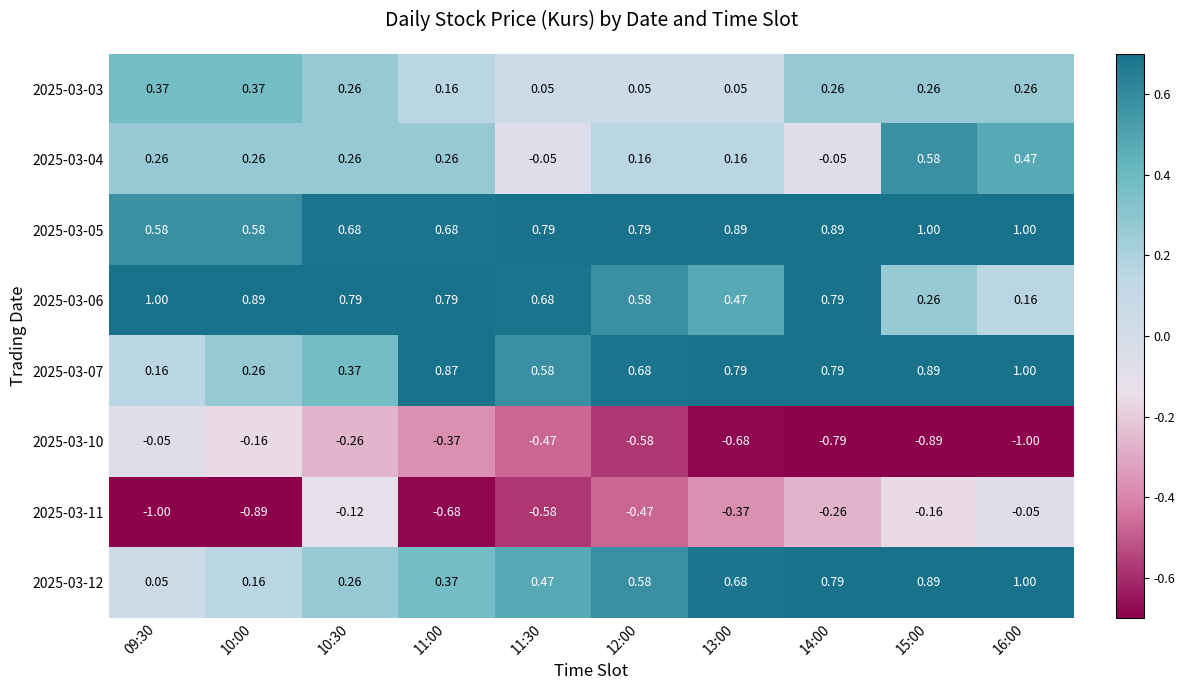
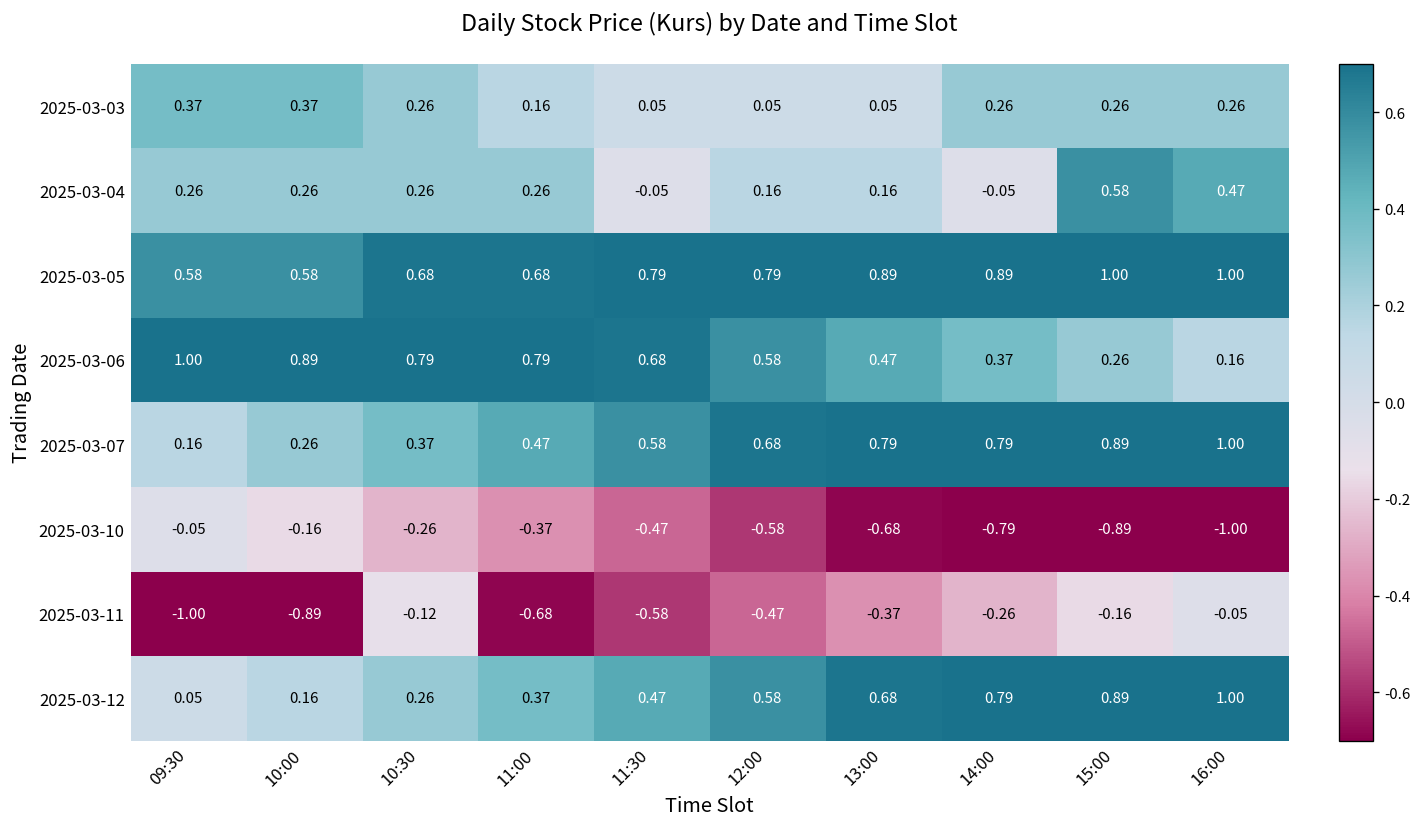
  {
    "2025-03-03": {
      "09:30": 0.37,
      "10:00": 0.37,
      "10:30": 0.26,
      "11:00": 0.16,
      "11:30": 0.05,
      "12:00": 0.05,
      "13:00": 0.05,
      "14:00": 0.26,
      "15:00": 0.26,
      "16:00": 0.26
    },
    "2025-03-04": {
      "09:30": 0.26,
      "10:00": 0.26,
      "10:30": 0.26,
      "11:00": 0.26,
      "11:30": -0.05,
      "12:00": 0.16,
      "13:00": 0.16,
      "14:00": -0.05,
      "15:00": 0.58,
      "16:00": 0.47
    },
    "2025-03-05": {
      "09:30": 0.58,
      "10:00": 0.58,
      "10:30": 0.68,
      "11:00": 0.68,
      "11:30": 0.79,
      "12:00": 0.79,
      "13:00": 0.89,
      "14:00": 0.89,
      "15:00": 1.00,
      "16:00": 1.00
    },
    "2025-03-06": {
      "09:30": 1.00,
      "10:00": 0.89,
      "10:30": 0.79,
      "11:00": 0.79,
      "11:30": 0.68,
      "12:00": 0.58,
      "13:00": 0.47,
-     "14:00": 0.79,
+     "14:00": 0.37,
      "15:00": 0.26,
      "16:00": 0.16
    },
    "2025-03-07": {
      "09:30": 0.16,
      "10:00": 0.26,
      "10:30": 0.37,
-     "11:00": 0.87,
+     "11:00": 0.47,
      "11:30": 0.58,
      "12:00": 0.68,
      "13:00": 0.79,
      "14:00": 0.79,
      "15:00": 0.89,
      "16:00": 1.00
    },
    "2025-03-10": {
      "09:30": -0.05,
      "10:00": -0.16,
      "10:30": -0.26,
      "11:00": -0.37,
      "11:30": -0.47,
      "12:00": -0.58,
      "13:00": -0.68,
      "14:00": -0.79,
      "15:00": -0.89,
      "16:00": -1.00
    },
    "2025-03-11": {
      "09:30": -1.00,
      "10:00": -0.89,
      "10:30": -0.12,
      "11:00": -0.68,
      "11:30": -0.58,
      "12:00": -0.47,
      "13:00": -0.37,
      "14:00": -0.26,
      "15:00": -0.16,
      "16:00": -0.05
    },
    "2025-03-12": {
      "09:30": 0.05,
      "10:00": 0.16,
      "10:30": 0.26,
      "11:00": 0.37,
      "11:30": 0.47,
      "12:00": 0.58,
      "13:00": 0.68,
      "14:00": 0.79,
      "15:00": 0.89,
      "16:00": 1.00
    }
  }
